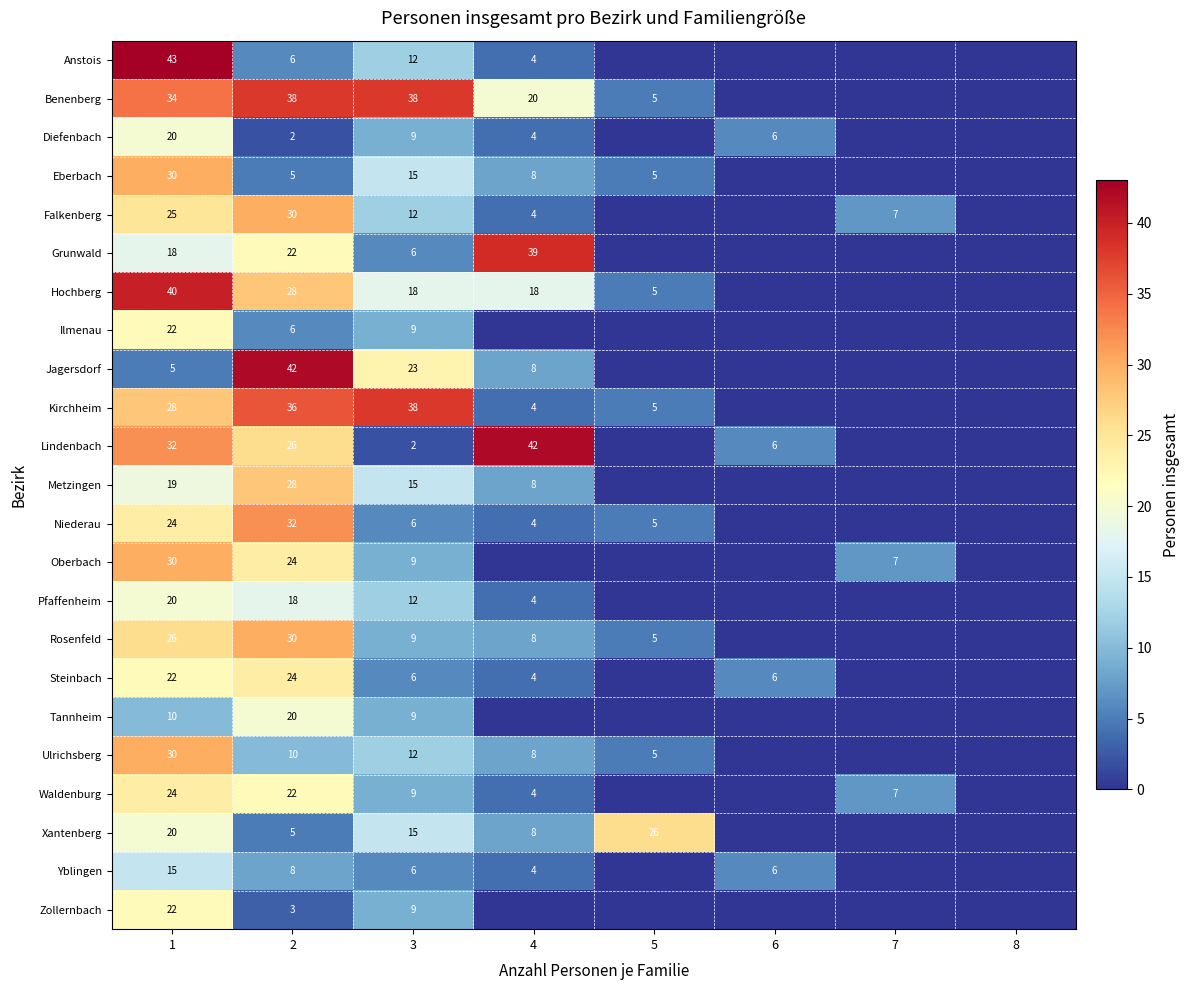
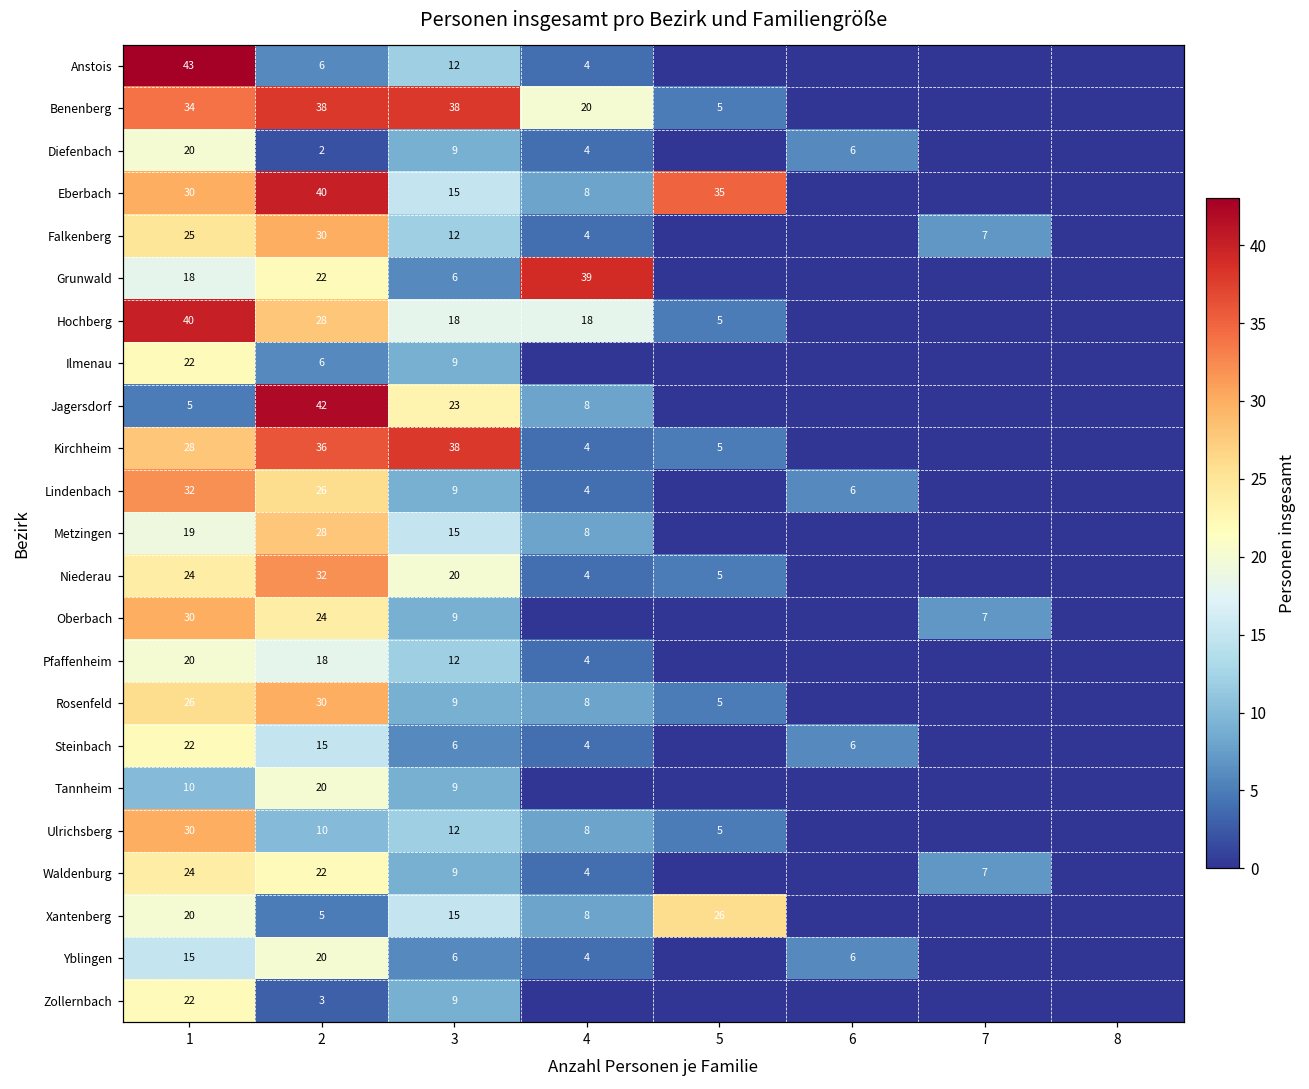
  {
    "Anstois": {
      "1": 43,
      "2": 6,
      "3": 12,
      "4": 4
    },
    "Benenberg": {
      "1": 34,
      "2": 38,
      "3": 38,
      "4": 20,
      "5": 5
    },
    "Diefenbach": {
      "1": 20,
      "2": 2,
      "3": 9,
      "4": 4,
      "6": 6
    },
    "Eberbach": {
      "1": 30,
-     "2": 5,
+     "2": 40,
      "3": 15,
      "4": 8,
-     "5": 5
+     "5": 35
    },
    "Falkenberg": {
      "1": 25,
      "2": 30,
      "3": 12,
      "4": 4,
      "7": 7
    },
    "Grunwald": {
      "1": 18,
      "2": 22,
      "3": 6,
      "4": 39
    },
    "Hochberg": {
      "1": 40,
      "2": 28,
      "3": 18,
      "4": 18,
      "5": 5
    },
    "Ilmenau": {
      "1": 22,
      "2": 6,
      "3": 9
    },
    "Jagersdorf": {
      "1": 5,
      "2": 42,
      "3": 23,
      "4": 8
    },
    "Kirchheim": {
      "1": 28,
      "2": 36,
      "3": 38,
      "4": 4,
      "5": 5
    },
    "Lindenbach": {
      "1": 32,
      "2": 26,
-     "3": 2,
-     "4": 42,
+     "3": 9,
+     "4": 4,
      "6": 6
    },
    "Metzingen": {
      "1": 19,
      "2": 28,
      "3": 15,
      "4": 8
    },
    "Niederau": {
      "1": 24,
      "2": 32,
-     "3": 6,
+     "3": 20,
      "4": 4,
      "5": 5
    },
    "Oberbach": {
      "1": 30,
      "2": 24,
      "3": 9,
      "7": 7
    },
    "Pfaffenheim": {
      "1": 20,
      "2": 18,
      "3": 12,
      "4": 4
    },
    "Rosenfeld": {
      "1": 26,
      "2": 30,
      "3": 9,
      "4": 8,
      "5": 5
    },
    "Steinbach": {
      "1": 22,
-     "2": 24,
+     "2": 15,
      "3": 6,
      "4": 4,
      "6": 6
    },
    "Tannheim": {
      "1": 10,
      "2": 20,
      "3": 9
    },
    "Ulrichsberg": {
      "1": 30,
      "2": 10,
      "3": 12,
      "4": 8,
      "5": 5
    },
    "Waldenburg": {
      "1": 24,
      "2": 22,
      "3": 9,
      "4": 4,
      "7": 7
    },
    "Xantenberg": {
      "1": 20,
      "2": 5,
      "3": 15,
      "4": 8,
      "5": 26
    },
    "Yblingen": {
      "1": 15,
-     "2": 8,
+     "2": 20,
      "3": 6,
      "4": 4,
      "6": 6
    },
    "Zollernbach": {
      "1": 22,
      "2": 3,
      "3": 9
    }
  }
